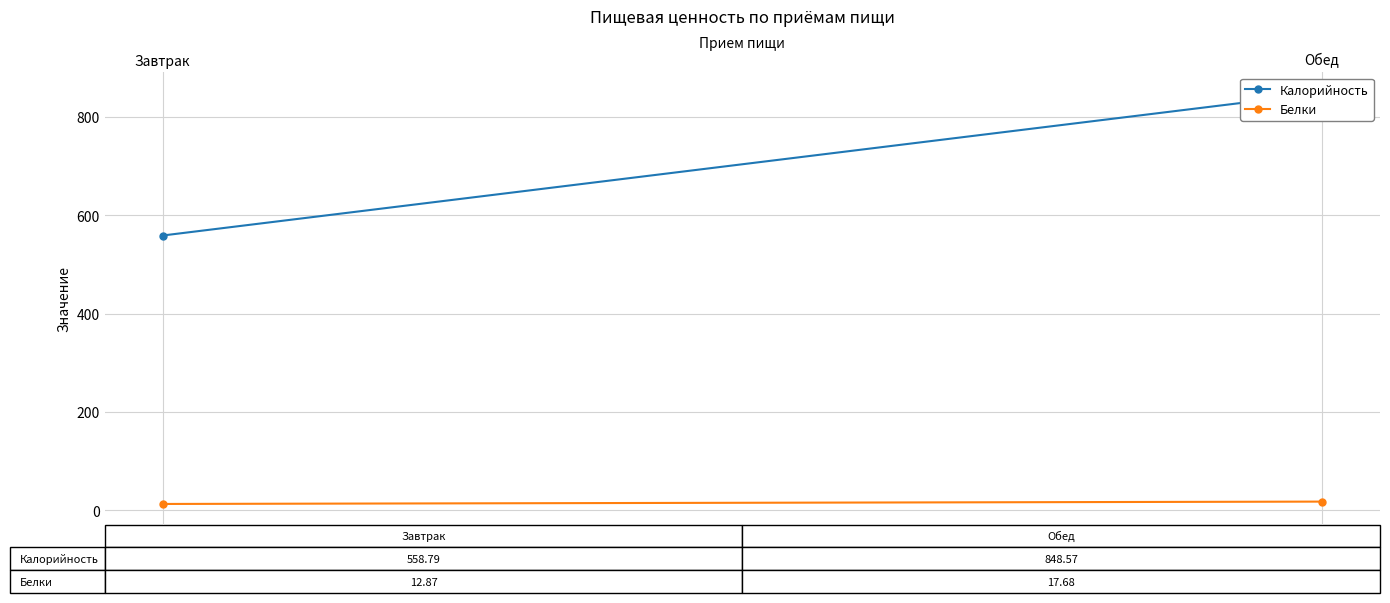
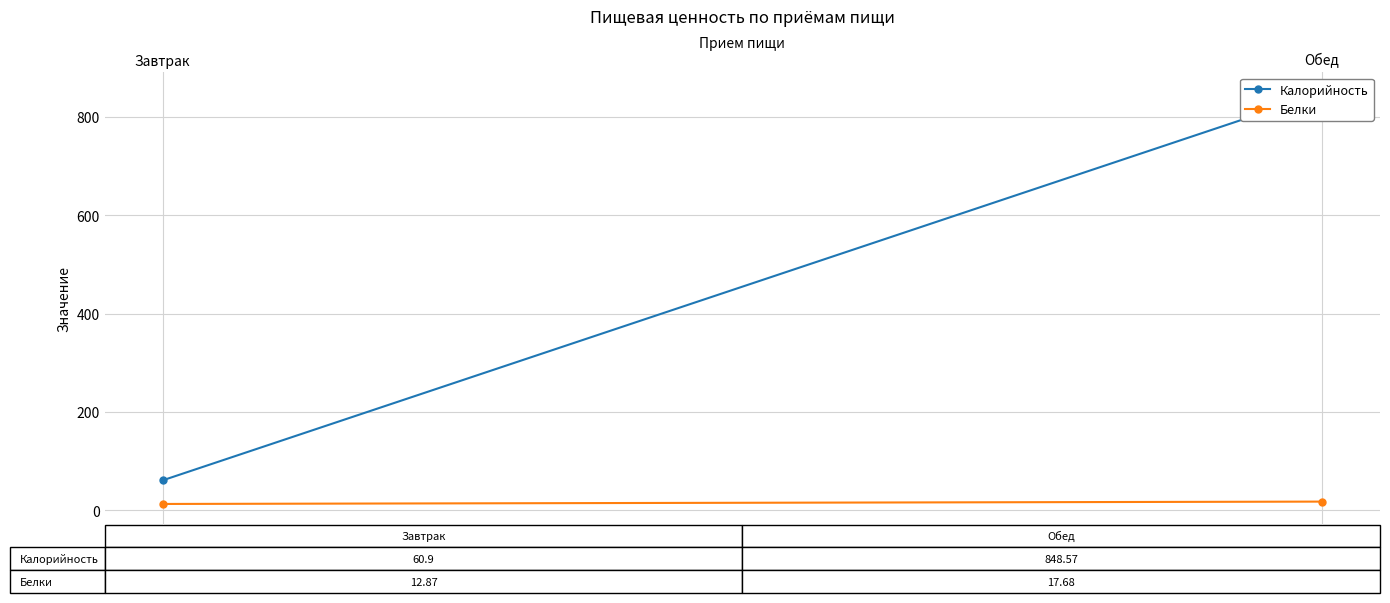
  {
    "Калорийность": {
-     "Завтрак": 558.79
+     "Завтрак": 60.9
    },
    "Белки": {
      "Завтрак": 10,
      "Обед": 20
    }
  }
